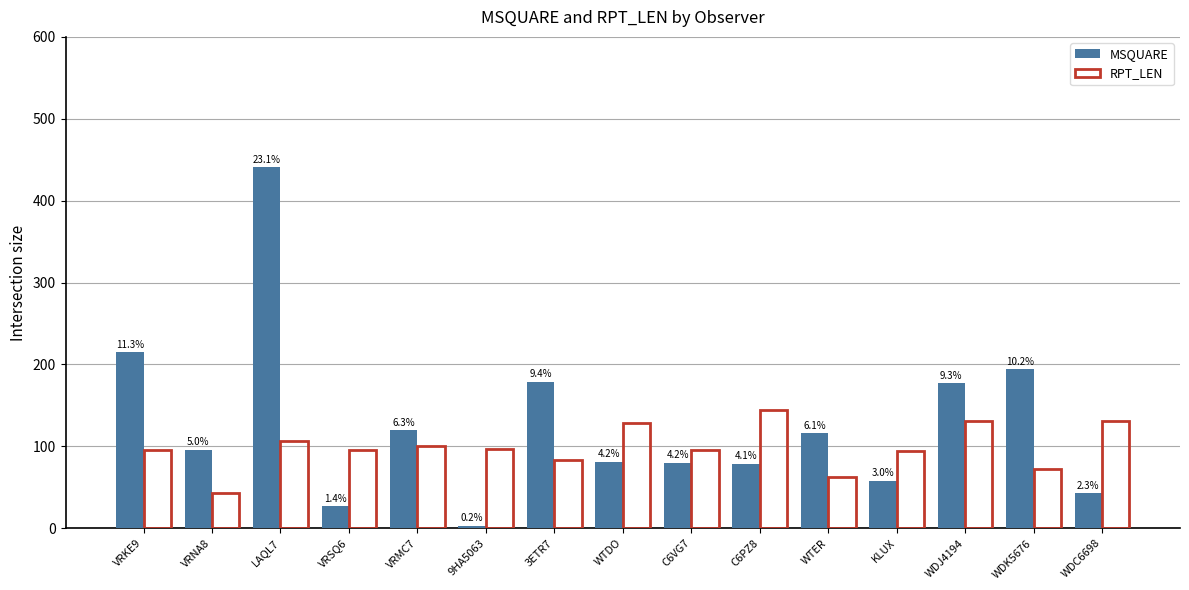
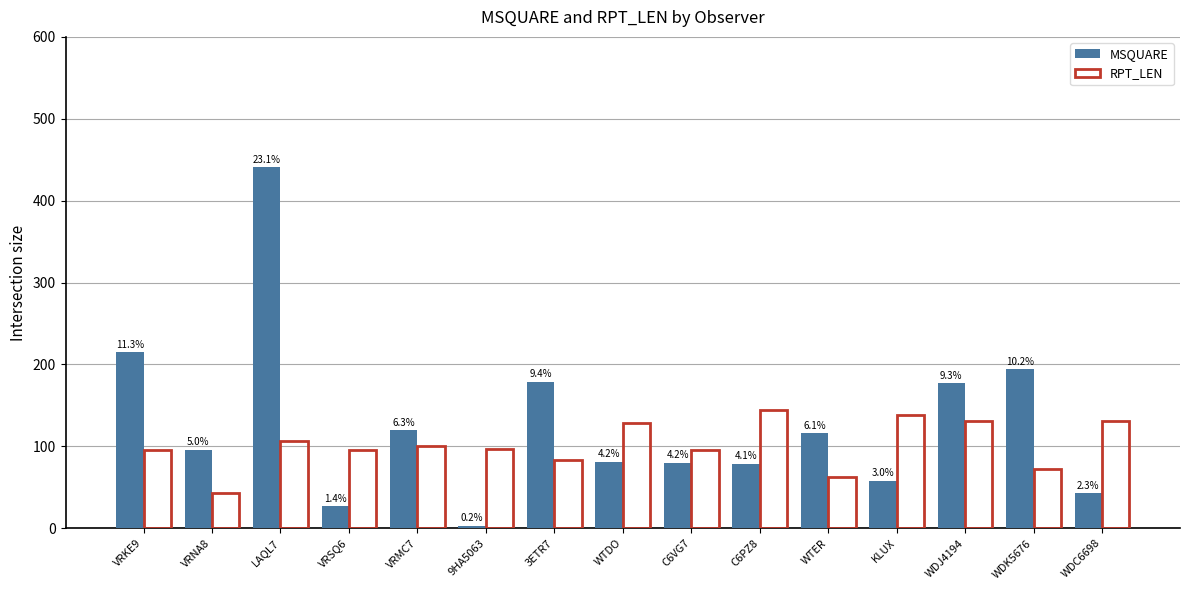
  {
    "RPT_LEN": {
      "VRKE9": 100,
      "VRNA8": 40,
      "LAQL7": 110,
      "VRSQ6": 100,
      "VRMC7": 100,
      "9HA5063": 100,
      "3ETR7": 80,
      "WTDO": 130,
      "C6VG7": 100,
      "C6PZ8": 140,
      "WTER": 60,
-     "KLUX": 90,
+     "KLUX": 140,
      "WDJ4194": 130,
      "WDK5676": 70,
      "WDC6698": 130
    }
  }
